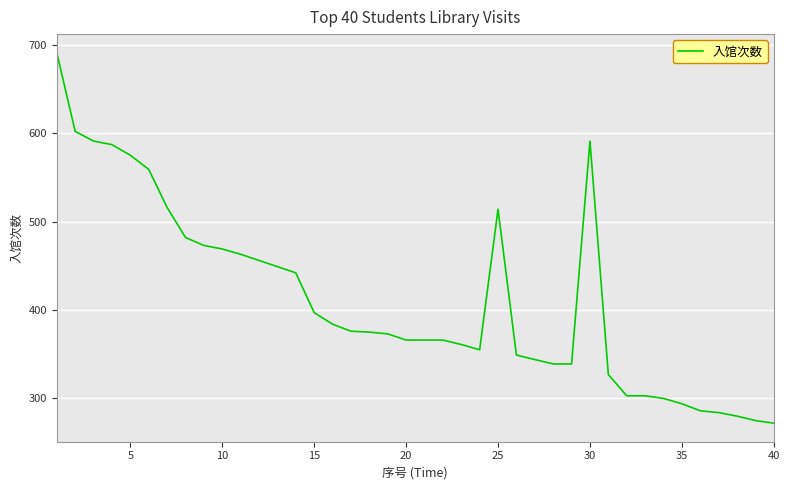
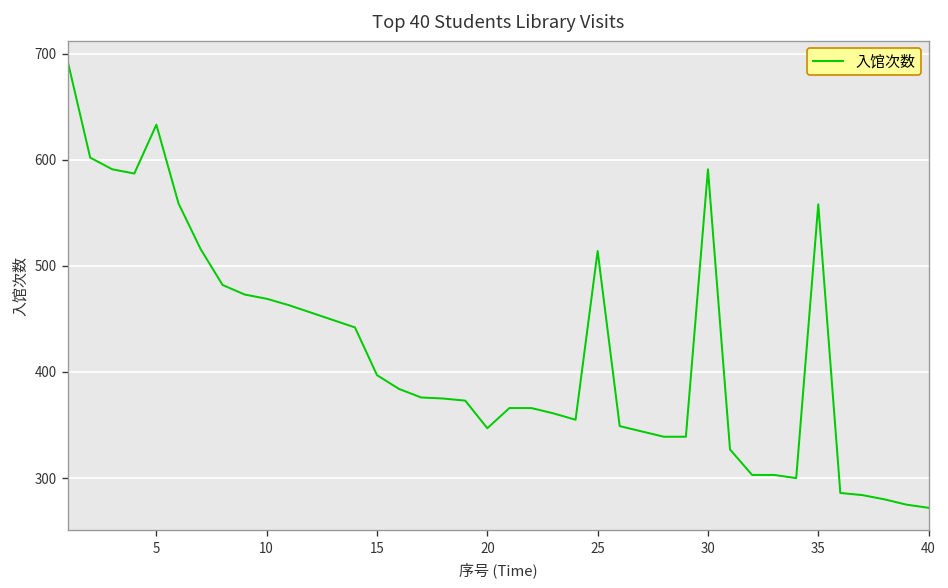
  {
-   "5": 580,
+   "5": 630,
    "10": 470,
    "15": 400,
-   "20": 370,
+   "20": 350,
    "25": 510,
    "30": 590,
-   "35": 290,
+   "35": 560,
    "40": 270
  }
